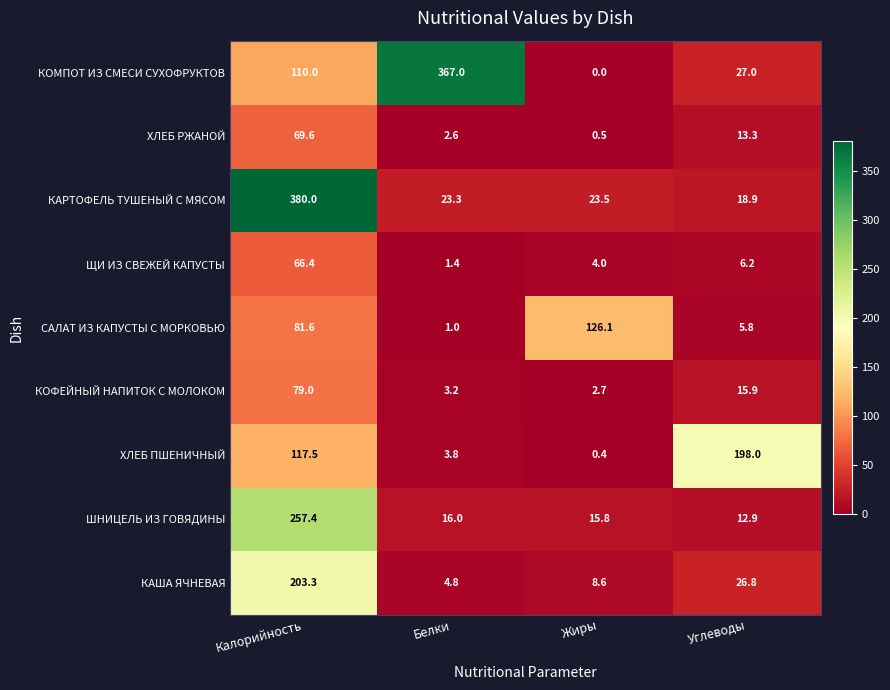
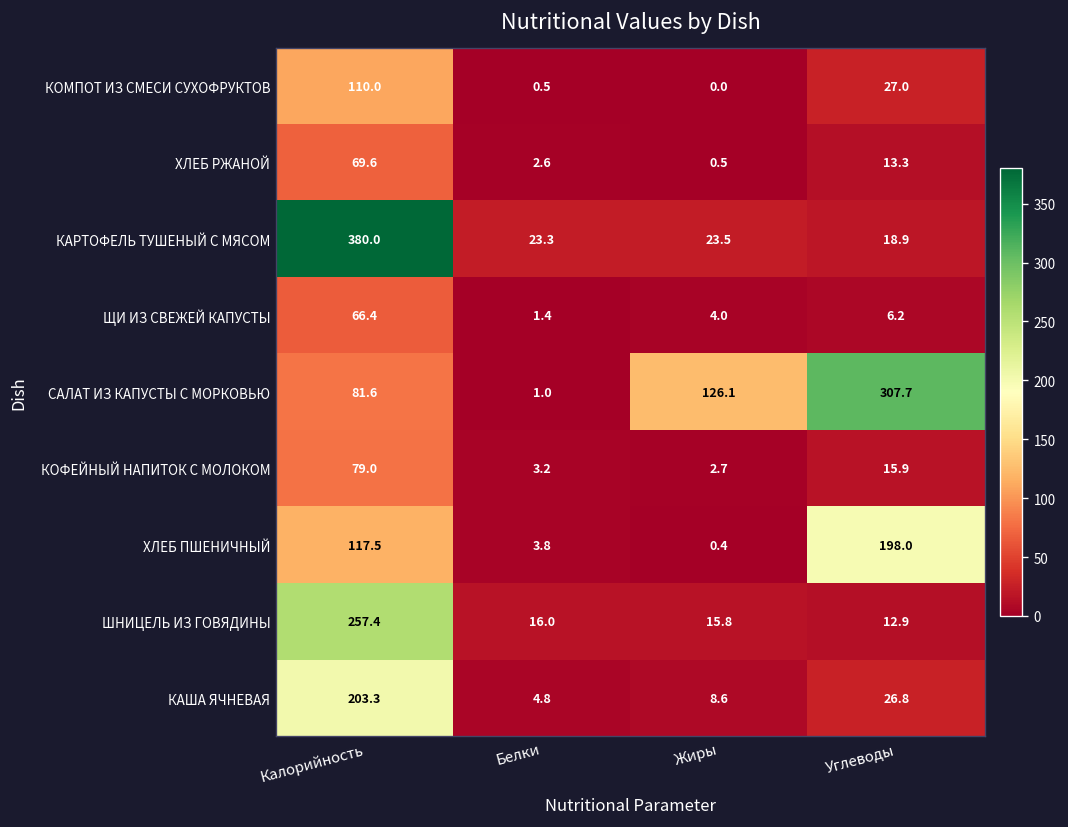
  {
    "КОМПОТ ИЗ СМЕСИ СУХОФРУКТОВ": {
      "Калорийность": 110.0,
-     "Белки": 367.0,
+     "Белки": 0.5,
      "Жиры": 0.0,
      "Углеводы": 27.0
    },
    "ХЛЕБ РЖАНОЙ": {
      "Калорийность": 69.6,
      "Белки": 2.6,
      "Жиры": 0.5,
      "Углеводы": 13.3
    },
    "КАРТОФЕЛЬ ТУШЕНЫЙ С МЯСОМ": {
      "Калорийность": 380.0,
      "Белки": 23.3,
      "Жиры": 23.5,
      "Углеводы": 18.9
    },
    "ЩИ ИЗ СВЕЖЕЙ КАПУСТЫ": {
      "Калорийность": 66.4,
      "Белки": 1.4,
      "Жиры": 4.0,
      "Углеводы": 6.2
    },
    "САЛАТ ИЗ КАПУСТЫ С МОРКОВЬЮ": {
      "Калорийность": 81.6,
      "Белки": 1.0,
      "Жиры": 126.1,
-     "Углеводы": 5.8
+     "Углеводы": 307.7
    },
    "КОФЕЙНЫЙ НАПИТОК С МОЛОКОМ": {
      "Калорийность": 79.0,
      "Белки": 3.2,
      "Жиры": 2.7,
      "Углеводы": 15.9
    },
    "ХЛЕБ ПШЕНИЧНЫЙ": {
      "Калорийность": 117.5,
      "Белки": 3.8,
      "Жиры": 0.4,
      "Углеводы": 198.0
    },
    "ШНИЦЕЛЬ ИЗ ГОВЯДИНЫ": {
      "Калорийность": 257.4,
      "Белки": 16.0,
      "Жиры": 15.8,
      "Углеводы": 12.9
    },
    "КАША ЯЧНЕВАЯ": {
      "Калорийность": 203.3,
      "Белки": 4.8,
      "Жиры": 8.6,
      "Углеводы": 26.8
    }
  }
